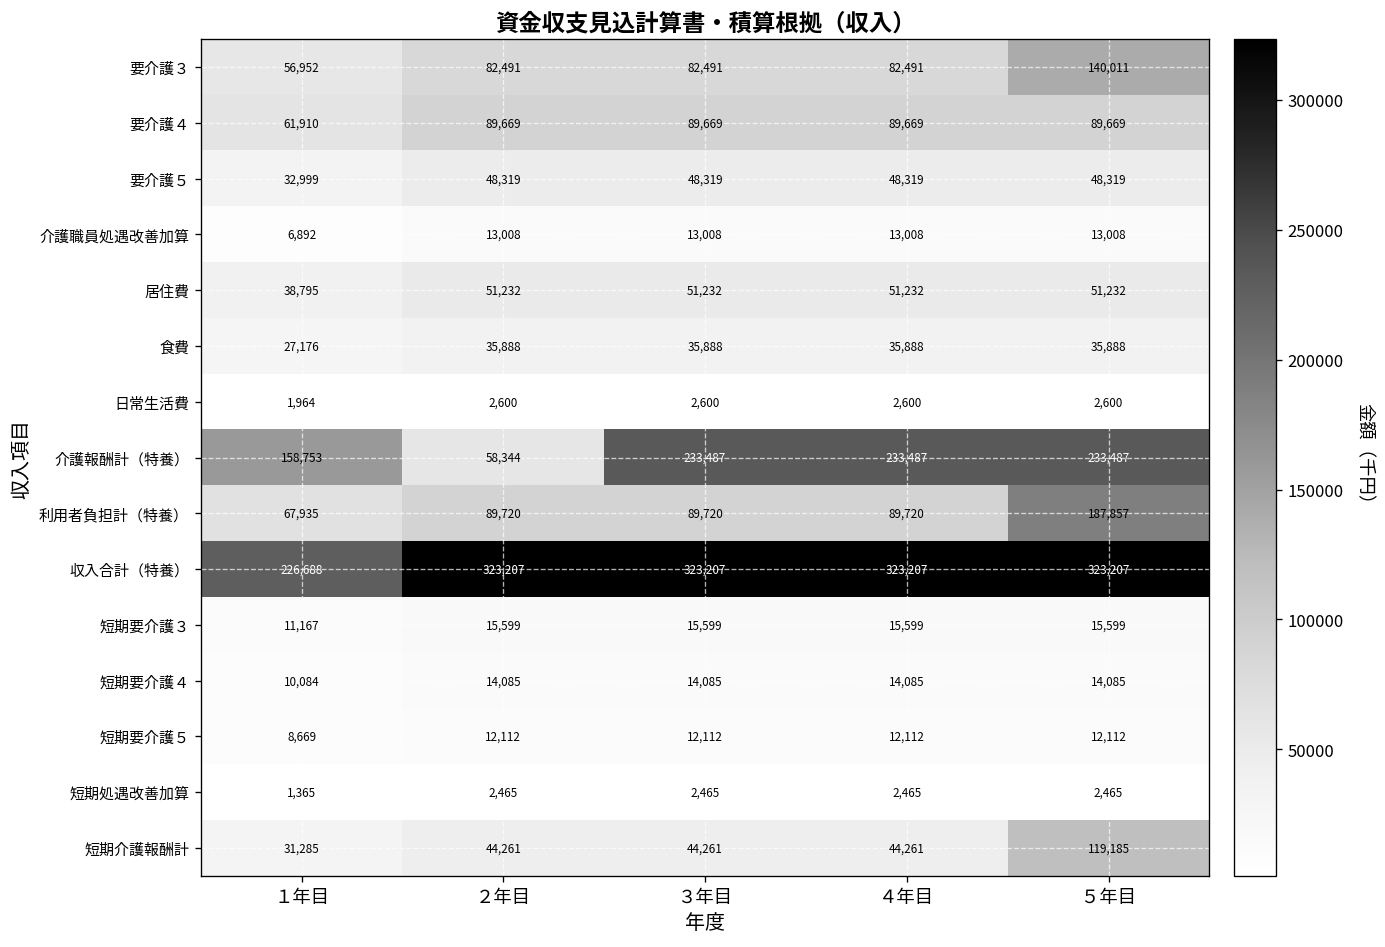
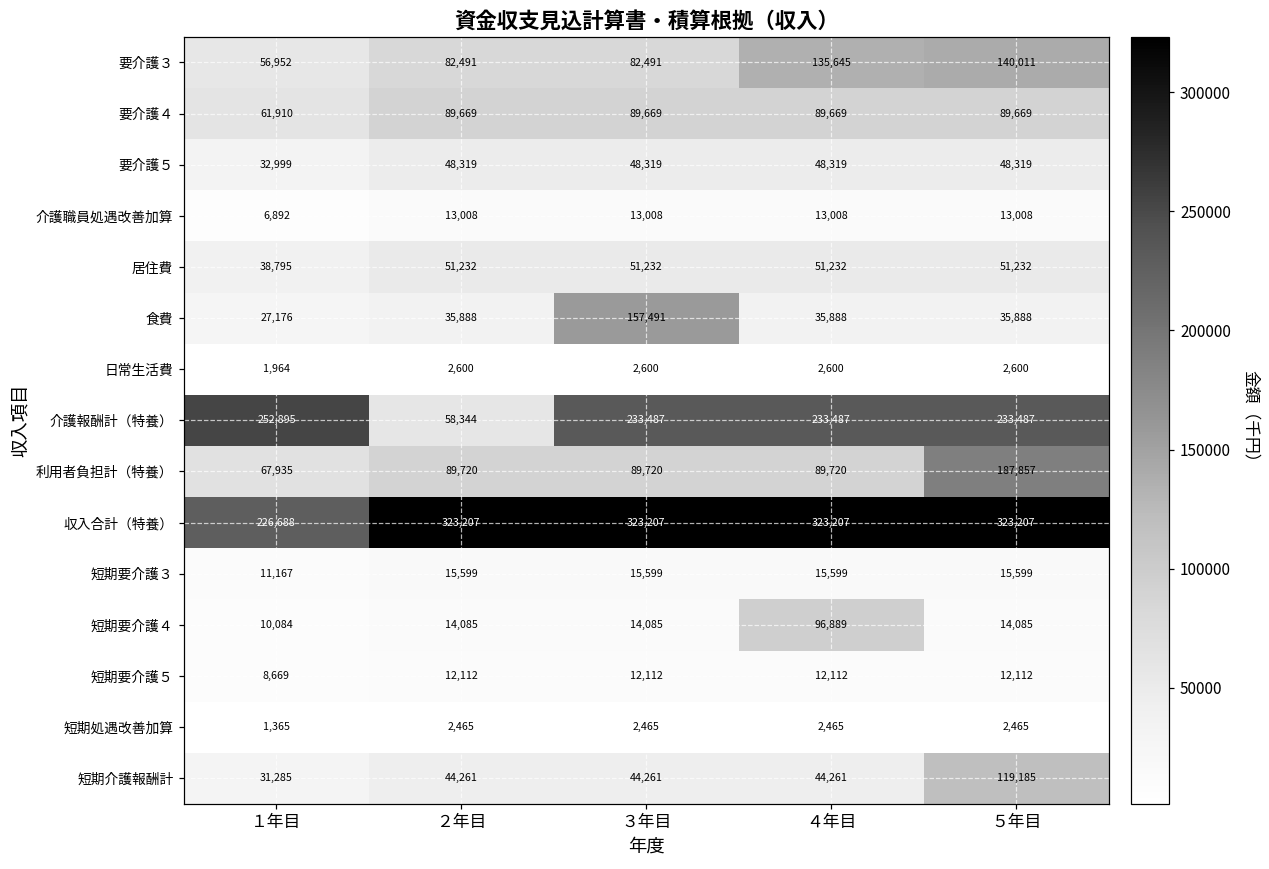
  {
    "要介護３": {
      "１年目": "56,952",
      "２年目": "82,491",
      "３年目": "82,491",
-     "４年目": "82,491",
+     "４年目": "135,645",
      "５年目": "140,011"
    },
    "要介護４": {
      "１年目": "61,910",
      "２年目": "89,669",
      "３年目": "89,669",
      "４年目": "89,669",
      "５年目": "89,669"
    },
    "要介護５": {
      "１年目": "32,999",
      "２年目": "48,319",
      "３年目": "48,319",
      "４年目": "48,319",
      "５年目": "48,319"
    },
    "介護職員処遇改善加算": {
      "１年目": "6,892",
      "２年目": "13,008",
      "３年目": "13,008",
      "４年目": "13,008",
      "５年目": "13,008"
    },
    "居住費": {
      "１年目": "38,795",
      "２年目": "51,232",
      "３年目": "51,232",
      "４年目": "51,232",
      "５年目": "51,232"
    },
    "食費": {
      "１年目": "27,176",
      "２年目": "35,888",
-     "３年目": "35,888",
+     "３年目": "157,491",
      "４年目": "35,888",
      "５年目": "35,888"
    },
    "日常生活費": {
      "１年目": "1,964",
      "２年目": "2,600",
      "３年目": "2,600",
      "４年目": "2,600",
      "５年目": "2,600"
    },
    "介護報酬計（特養）": {
-     "１年目": "158,753",
+     "１年目": "252,895",
      "２年目": "58,344",
      "３年目": "233,487",
      "４年目": "233,487",
      "５年目": "233,487"
    },
    "利用者負担計（特養）": {
      "１年目": "67,935",
      "２年目": "89,720",
      "３年目": "89,720",
      "４年目": "89,720",
      "５年目": "187,857"
    },
    "収入合計（特養）": {
      "１年目": "226,688",
      "２年目": "323,207",
      "３年目": "323,207",
      "４年目": "323,207",
      "５年目": "323,207"
    },
    "短期要介護３": {
      "１年目": "11,167",
      "２年目": "15,599",
      "３年目": "15,599",
      "４年目": "15,599",
      "５年目": "15,599"
    },
    "短期要介護４": {
      "１年目": "10,084",
      "２年目": "14,085",
      "３年目": "14,085",
-     "４年目": "14,085",
+     "４年目": "96,889",
      "５年目": "14,085"
    },
    "短期要介護５": {
      "１年目": "8,669",
      "２年目": "12,112",
      "３年目": "12,112",
      "４年目": "12,112",
      "５年目": "12,112"
    },
    "短期処遇改善加算": {
      "１年目": "1,365",
      "２年目": "2,465",
      "３年目": "2,465",
      "４年目": "2,465",
      "５年目": "2,465"
    },
    "短期介護報酬計": {
      "１年目": "31,285",
      "２年目": "44,261",
      "３年目": "44,261",
      "４年目": "44,261",
      "５年目": "119,185"
    }
  }
